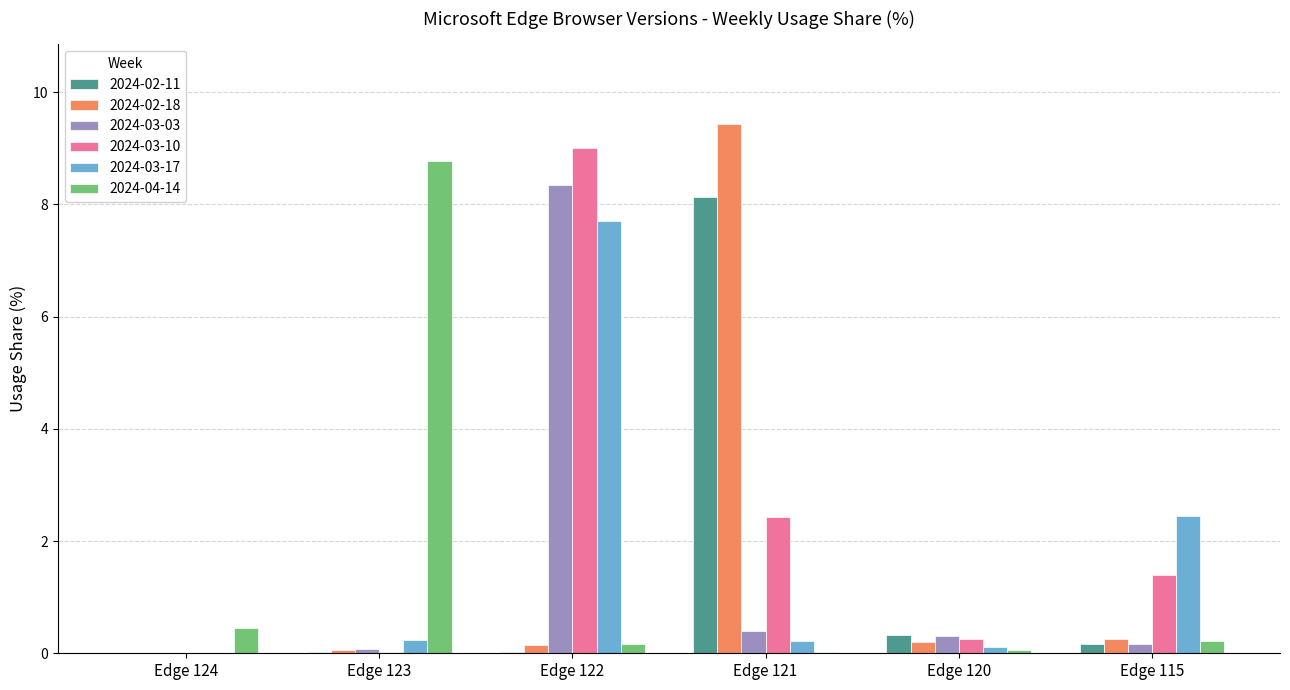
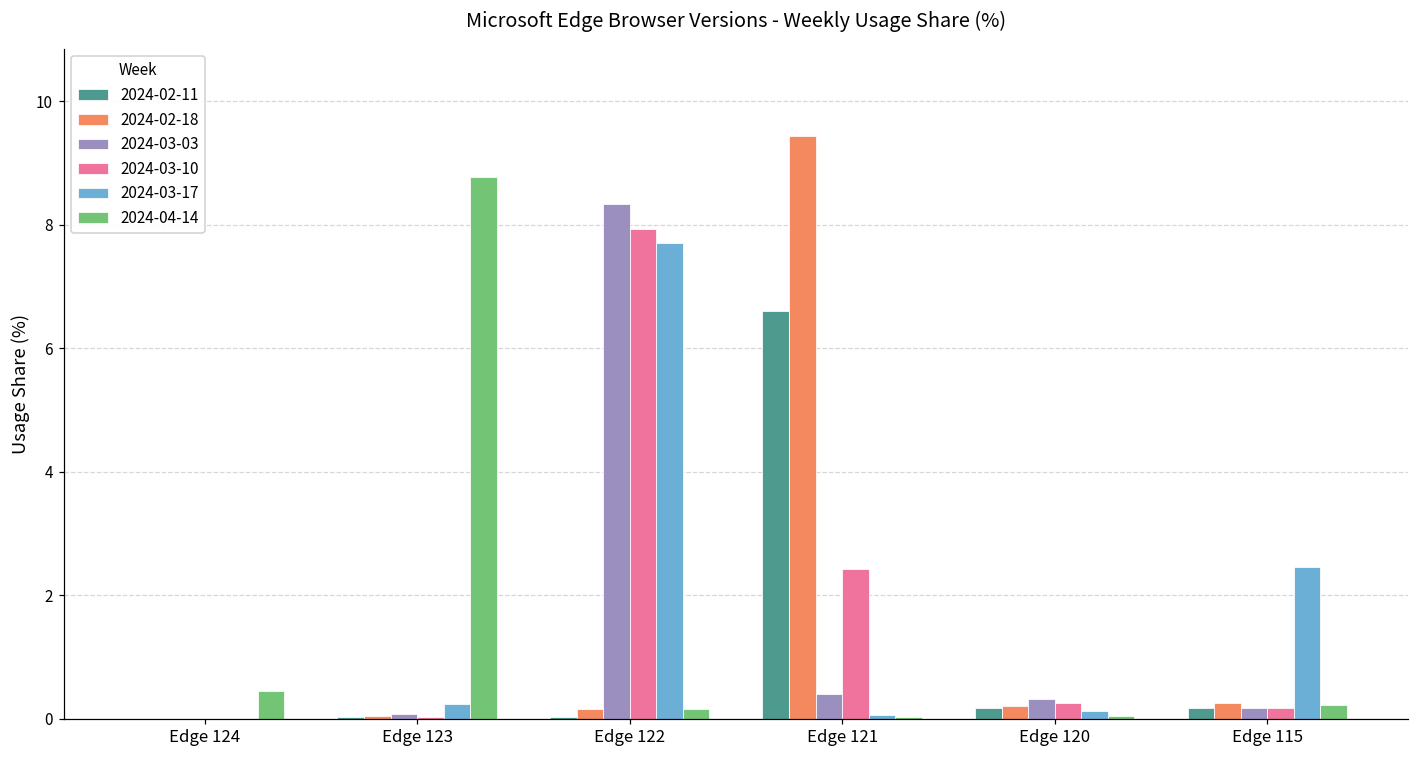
  {
    "2024-02-11": {
      "Edge 124": 0.0,
-     "Edge 121": 8.1,
-     "Edge 120": 0.3,
+     "Edge 121": 6.6,
+     "Edge 120": 0.2,
      "Edge 115": 0.2
    },
    "2024-02-18": {
      "Edge 124": 0.0,
      "Edge 123": 0.1,
      "Edge 122": 0.2,
      "Edge 121": 9.4,
      "Edge 120": 0.2,
      "Edge 115": 0.3
    },
    "2024-03-03": {
      "Edge 124": 0.0,
      "Edge 123": 0.1,
      "Edge 122": 8.3,
      "Edge 121": 0.4,
      "Edge 120": 0.3,
      "Edge 115": 0.2
    },
    "2024-03-10": {
      "Edge 124": 0.0,
-     "Edge 122": 9.0,
+     "Edge 122": 7.9,
      "Edge 121": 2.4,
      "Edge 120": 0.3,
-     "Edge 115": 1.4
+     "Edge 115": 0.2
    },
    "2024-03-17": {
      "Edge 124": 0.0,
      "Edge 123": 0.2,
      "Edge 122": 7.7,
-     "Edge 121": 0.2,
+     "Edge 121": 0.1,
      "Edge 120": 0.1,
      "Edge 115": 2.5
    },
    "2024-04-14": {
      "Edge 124": 0.5,
      "Edge 123": 8.8,
      "Edge 122": 0.2,
      "Edge 120": 0.1,
      "Edge 115": 0.2
    }
  }
